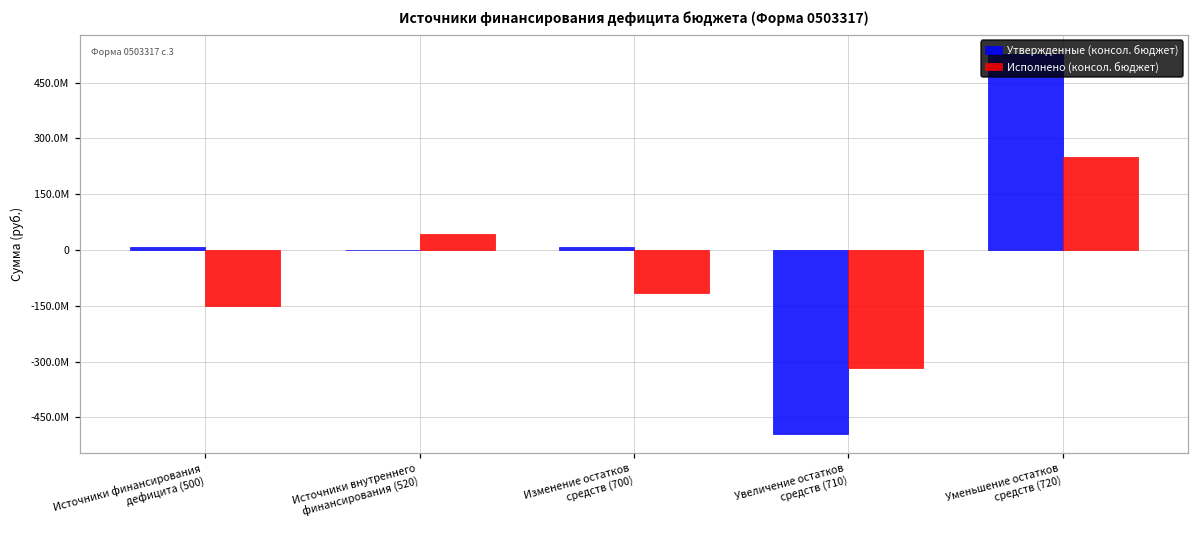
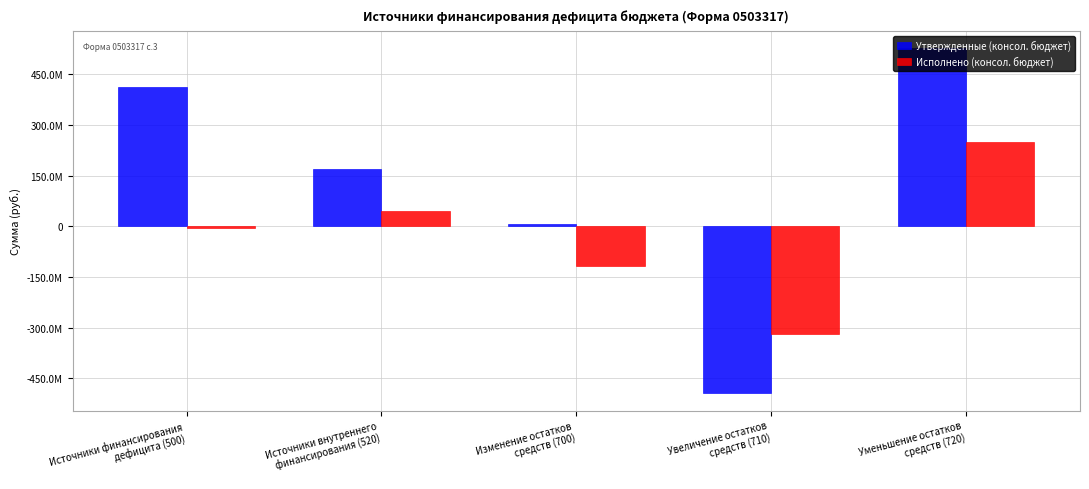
  {
    "Утвержденные (консол. бюджет)": {
-     "Источники финансирования дефицита (500)": 10000000,
-     "Источники внутреннего финансирования (520)": 0,
+     "Источники финансирования дефицита (500)": 410000000,
+     "Источники внутреннего финансирования (520)": 170000000,
      "Увеличение остатков средств (710)": -490000000
    },
    "Исполнено (консол. бюджет)": {
-     "Источники финансирования дефицита (500)": -150000000,
+     "Источники финансирования дефицита (500)": -10000000,
      "Источники внутреннего финансирования (520)": 40000000,
      "Изменение остатков средств (700)": -120000000,
      "Увеличение остатков средств (710)": -320000000,
      "Уменьшение остатков средств (720)": 250000000
    }
  }
